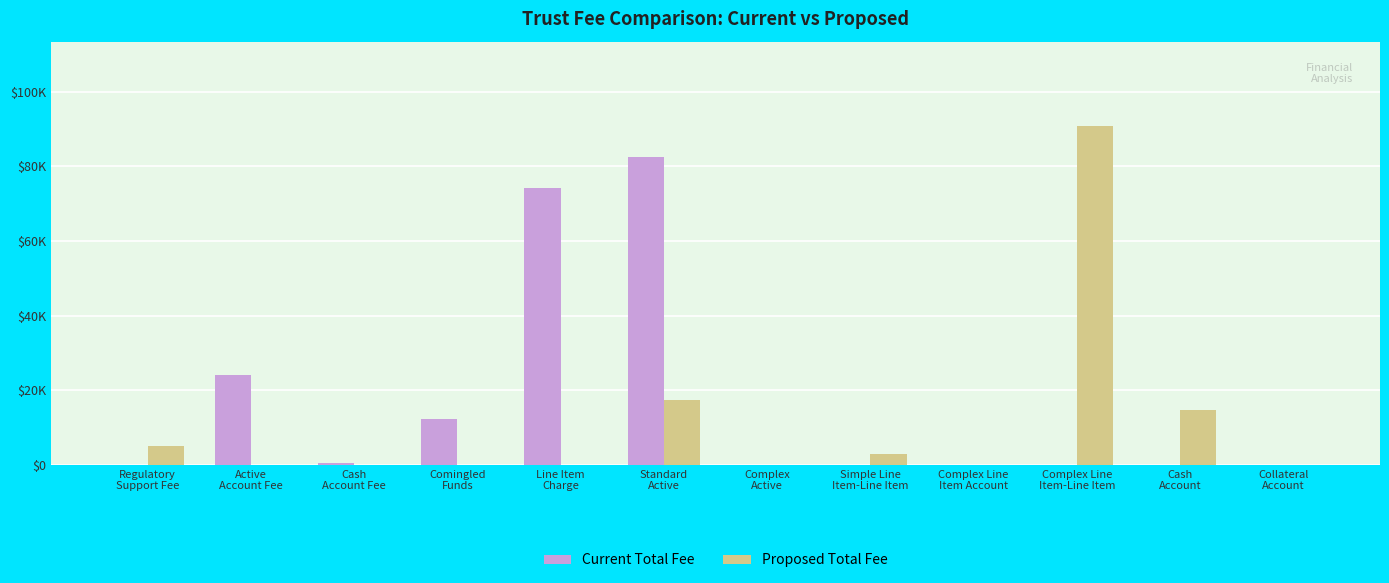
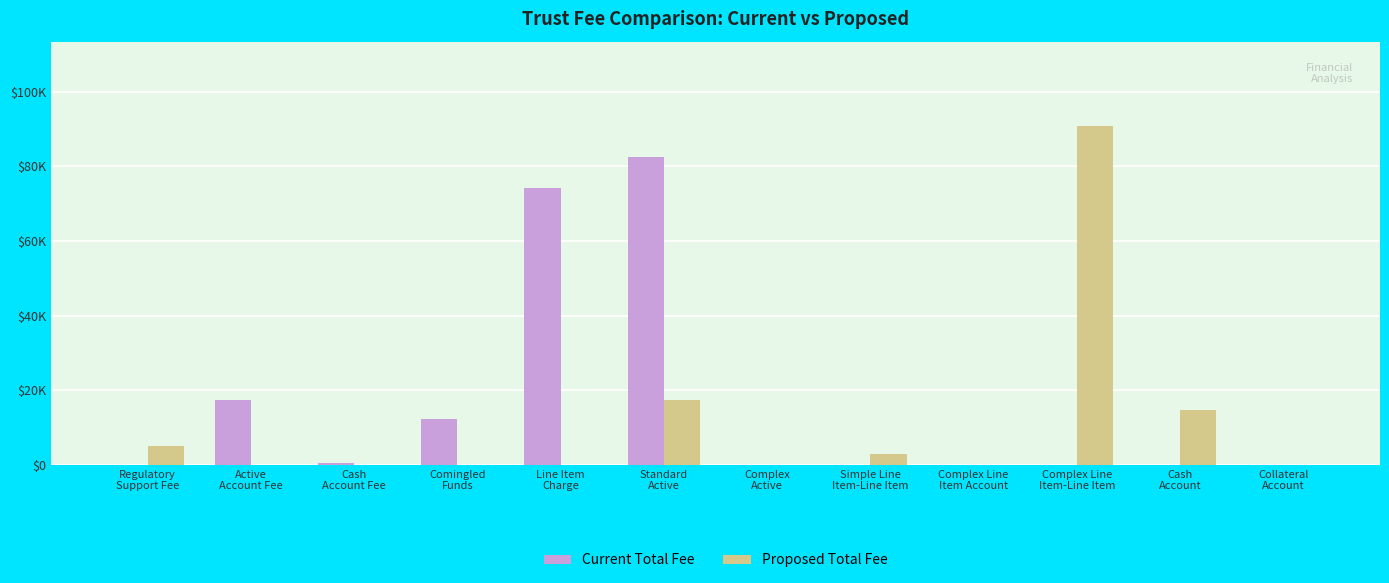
  {
    "Current Total Fee": {
      "Regulatory Support Fee": "$0",
-     "Active Account Fee": "$24000",
+     "Active Account Fee": "$18000",
      "Comingled Funds": "$12000",
      "Line Item Charge": "$74000",
      "Standard Active": "$83000",
      "Complex Active": "$0",
      "Simple Line Item-Line Item": "$0",
      "Complex Line Item Account": "$0",
      "Complex Line Item-Line Item": "$0",
      "Cash Account": "$0",
      "Collateral Account": "$0"
    },
    "Proposed Total Fee": {
      "Regulatory Support Fee": "$5000",
      "Active Account Fee": "$0",
      "Cash Account Fee": "$0",
      "Comingled Funds": "$0",
      "Line Item Charge": "$0",
      "Standard Active": "$18000",
      "Complex Active": "$0",
      "Simple Line Item-Line Item": "$3000",
      "Complex Line Item Account": "$0",
      "Complex Line Item-Line Item": "$91000",
      "Cash Account": "$15000",
      "Collateral Account": "$0"
    }
  }
